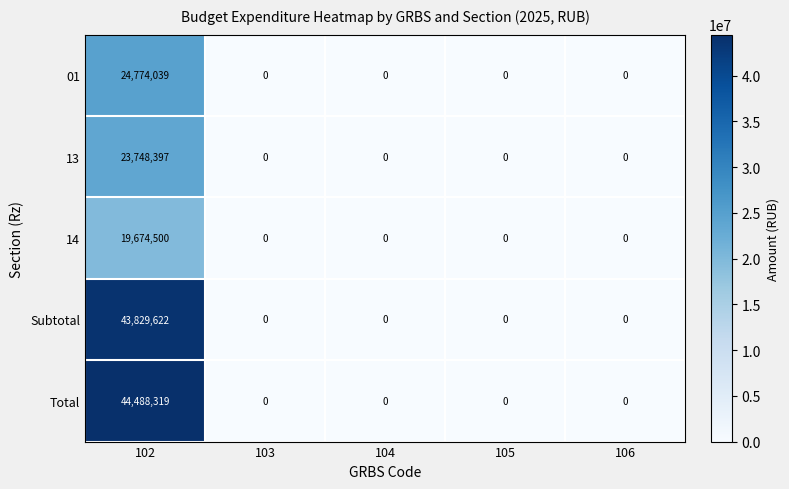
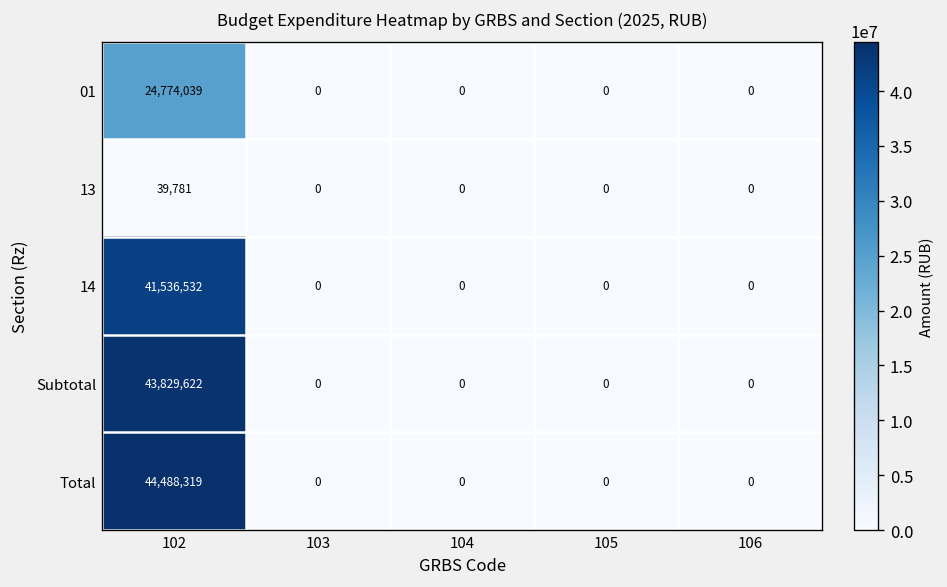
  {
    "01": {
      "102": "24,774,039",
      "103": "0",
      "104": "0",
      "105": "0",
      "106": "0"
    },
    "13": {
-     "102": "23,748,397",
+     "102": "39,781",
      "103": "0",
      "104": "0",
      "105": "0",
      "106": "0"
    },
    "14": {
-     "102": "19,674,500",
+     "102": "41,536,532",
      "103": "0",
      "104": "0",
      "105": "0",
      "106": "0"
    },
    "Subtotal": {
      "102": "43,829,622",
      "103": "0",
      "104": "0",
      "105": "0",
      "106": "0"
    },
    "Total": {
      "102": "44,488,319",
      "103": "0",
      "104": "0",
      "105": "0",
      "106": "0"
    }
  }
